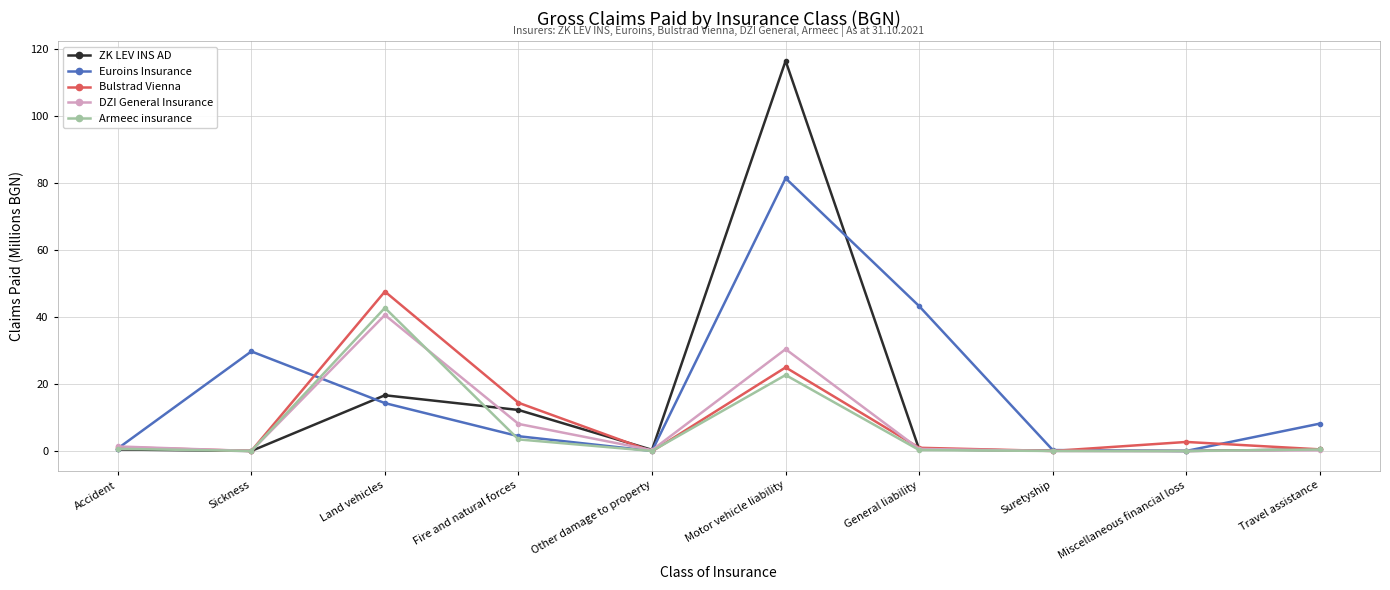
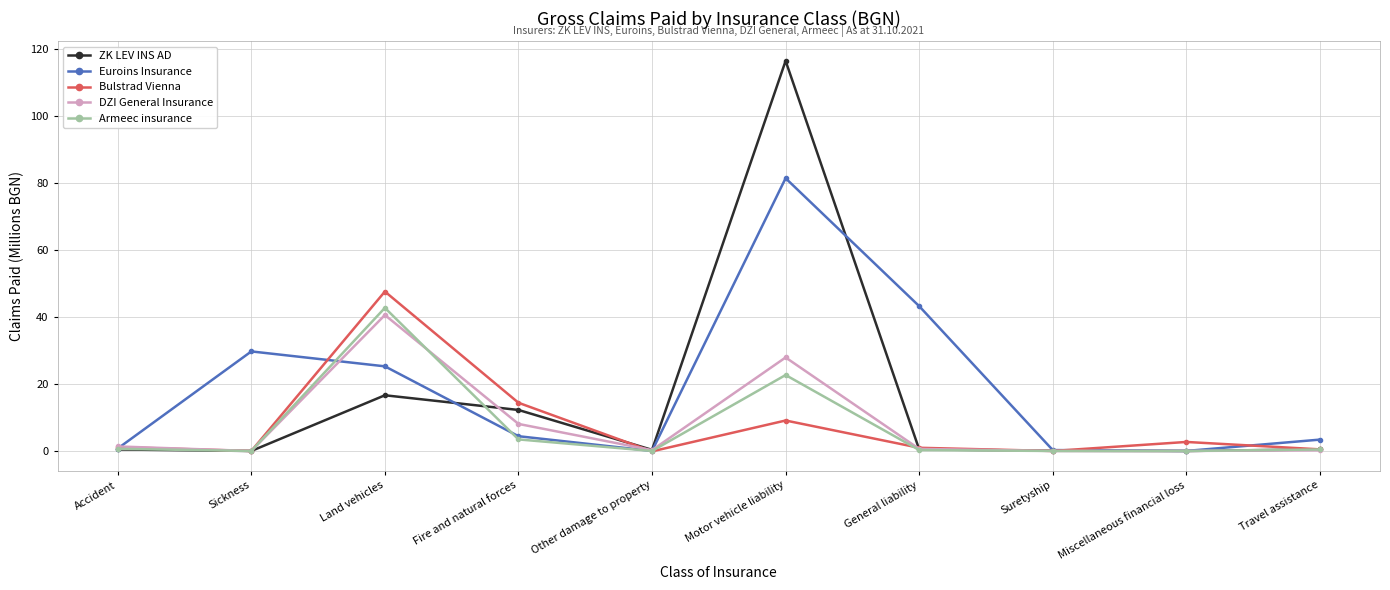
  {
    "ZK LEV INS AD": {
      "Land vehicles": 17,
      "Fire and natural forces": 12
    },
    "Euroins Insurance": {
      "Sickness": 30,
-     "Land vehicles": 14,
+     "Land vehicles": 25,
      "Fire and natural forces": 4,
      "Motor vehicle liability": 81,
      "General liability": 43,
-     "Travel assistance": 8
+     "Travel assistance": 3
    },
    "Bulstrad Vienna": {
      "Land vehicles": 48,
      "Fire and natural forces": 14,
-     "Motor vehicle liability": 25,
+     "Motor vehicle liability": 9,
      "Miscellaneous financial loss": 3
    },
    "DZI General Insurance": {
      "Land vehicles": 41,
      "Fire and natural forces": 8,
-     "Motor vehicle liability": 30
+     "Motor vehicle liability": 28
    },
    "Armeec insurance": {
      "Land vehicles": 43,
      "Fire and natural forces": 3,
      "Motor vehicle liability": 23
    }
  }
